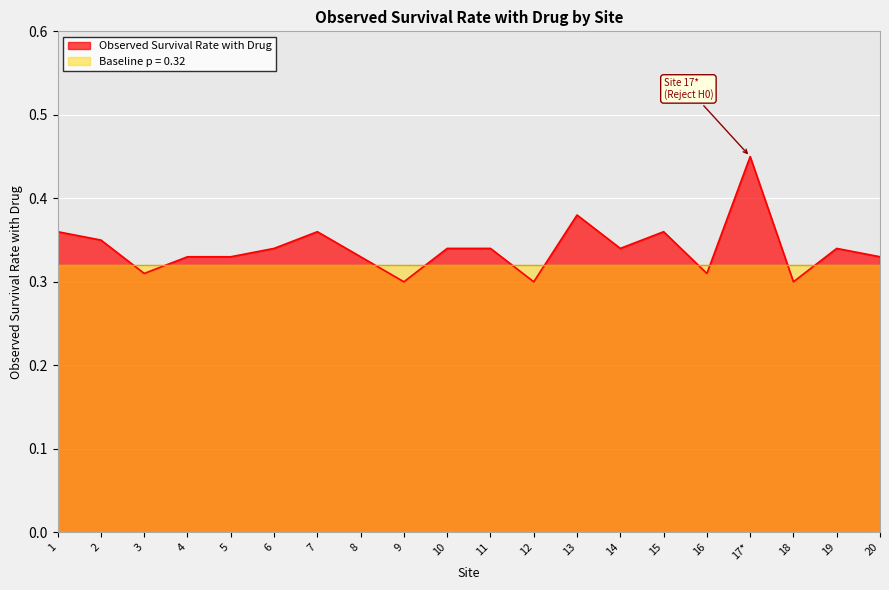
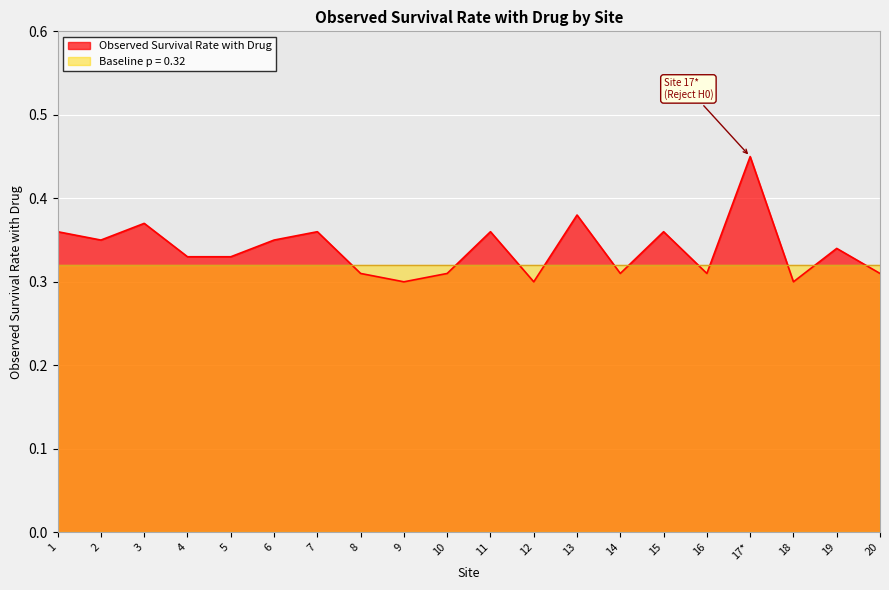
  {
    "Observed Survival Rate with Drug": {
      "1": 0.36,
      "2": 0.35,
-     "3": 0.31,
+     "3": 0.37,
      "4": 0.33,
      "5": 0.33,
-     "6": 0.34,
+     "6": 0.35,
      "7": 0.36,
-     "8": 0.33,
+     "8": 0.31,
      "9": 0.30,
-     "10": 0.34,
-     "11": 0.34,
+     "10": 0.31,
+     "11": 0.36,
      "12": 0.30,
      "13": 0.38,
-     "14": 0.34,
+     "14": 0.31,
      "15": 0.36,
      "16": 0.31,
      "18": 0.30,
      "19": 0.34,
-     "20": 0.33
+     "20": 0.31
    },
    "Baseline p = 0.32": {
      "1": 0.32,
      "2": 0.32,
      "3": 0.32,
      "4": 0.32,
      "5": 0.32,
      "6": 0.32,
      "7": 0.32,
      "8": 0.32,
      "9": 0.32,
      "10": 0.32,
      "11": 0.32,
      "12": 0.32,
      "13": 0.32,
      "14": 0.32,
      "15": 0.32,
      "16": 0.32,
      "17*": 0.32,
      "18": 0.32,
      "19": 0.32,
      "20": 0.32
    }
  }
